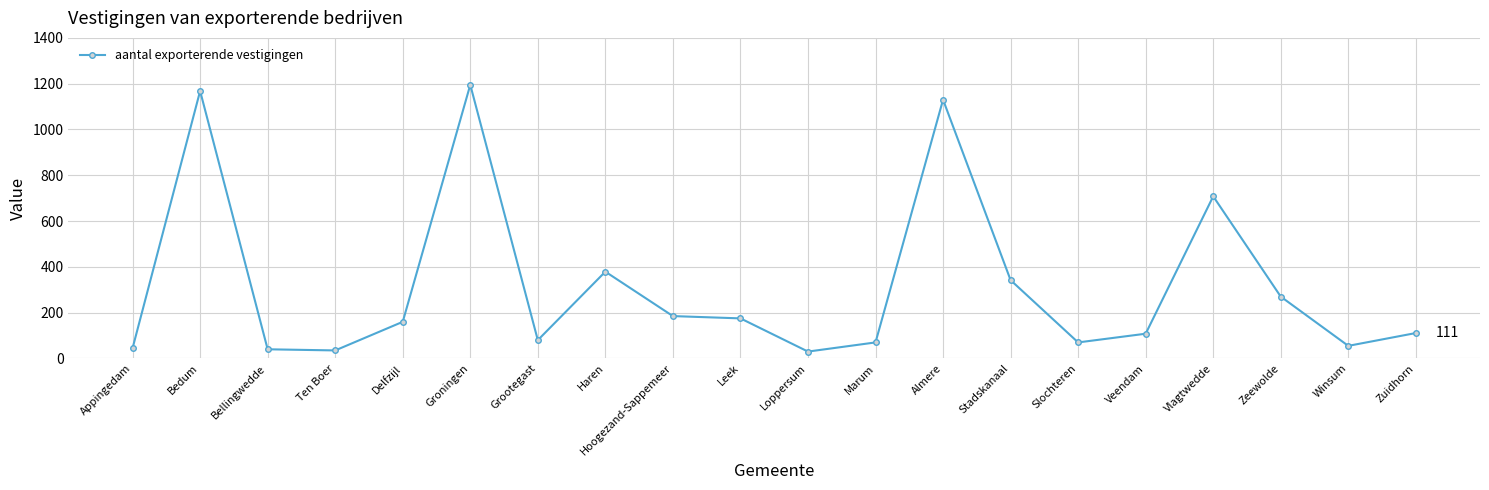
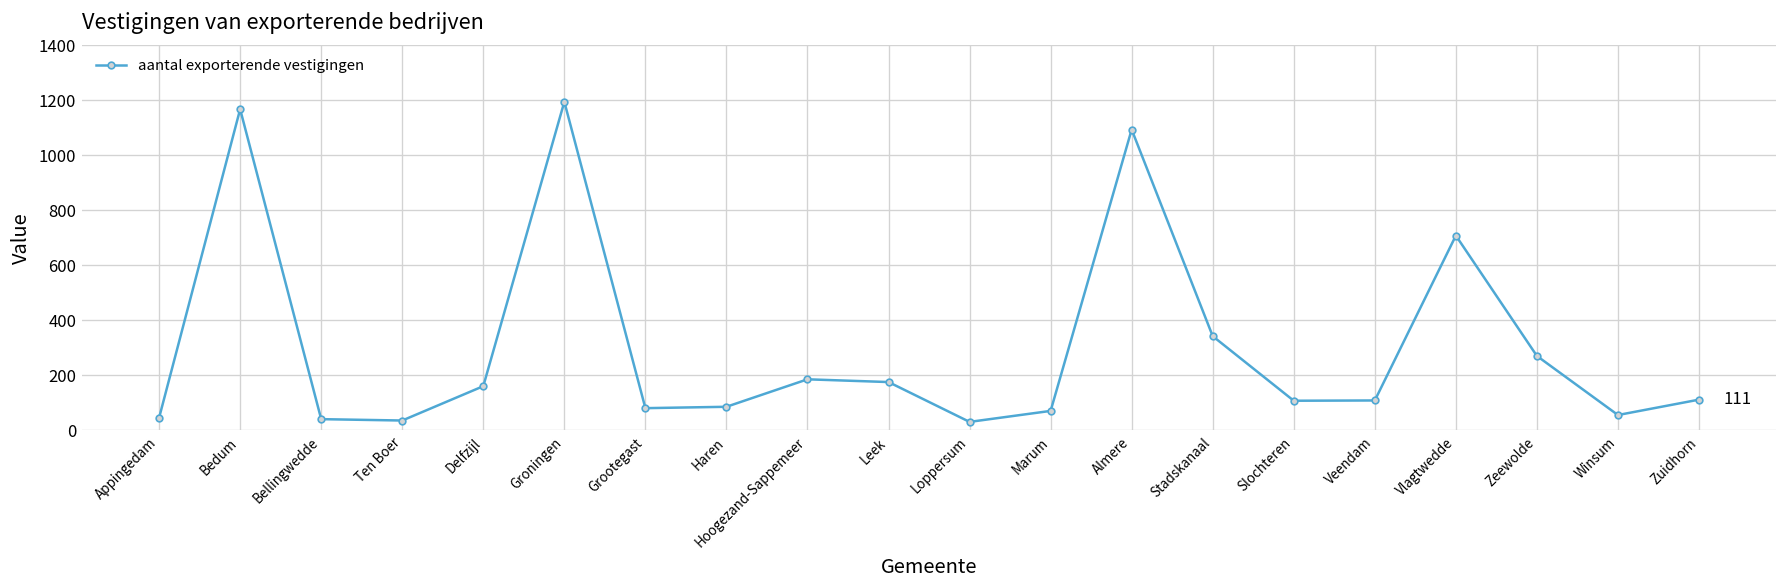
  {
    "Appingedam": 50,
    "Bedum": 1170,
    "Bellingwedde": 40,
    "Ten Boer": 40,
    "Delfzijl": 160,
    "Groningen": 1200,
    "Grootegast": 80,
-   "Haren": 380,
+   "Haren": 90,
    "Hoogezand-Sappemeer": 190,
    "Leek": 180,
    "Loppersum": 30,
    "Marum": 70,
-   "Almere": 1130,
+   "Almere": 1090,
    "Stadskanaal": 340,
-   "Slochteren": 70,
+   "Slochteren": 110,
    "Veendam": 110,
    "Vlagtwedde": 710,
    "Zeewolde": 270,
    "Winsum": 60
  }
